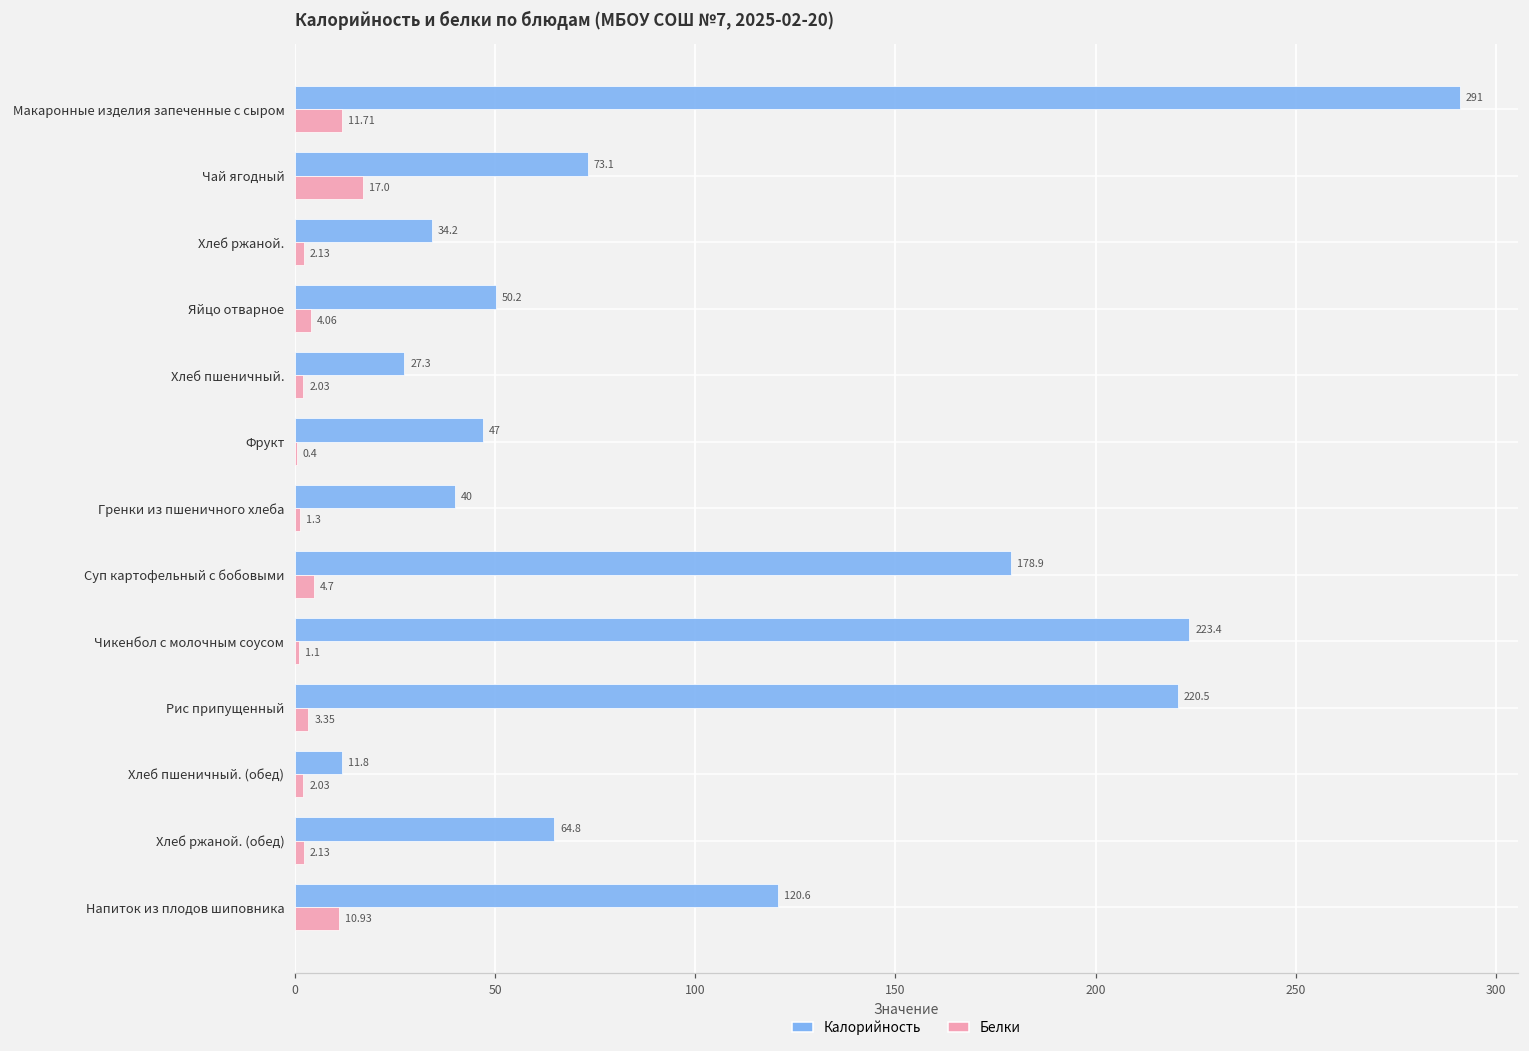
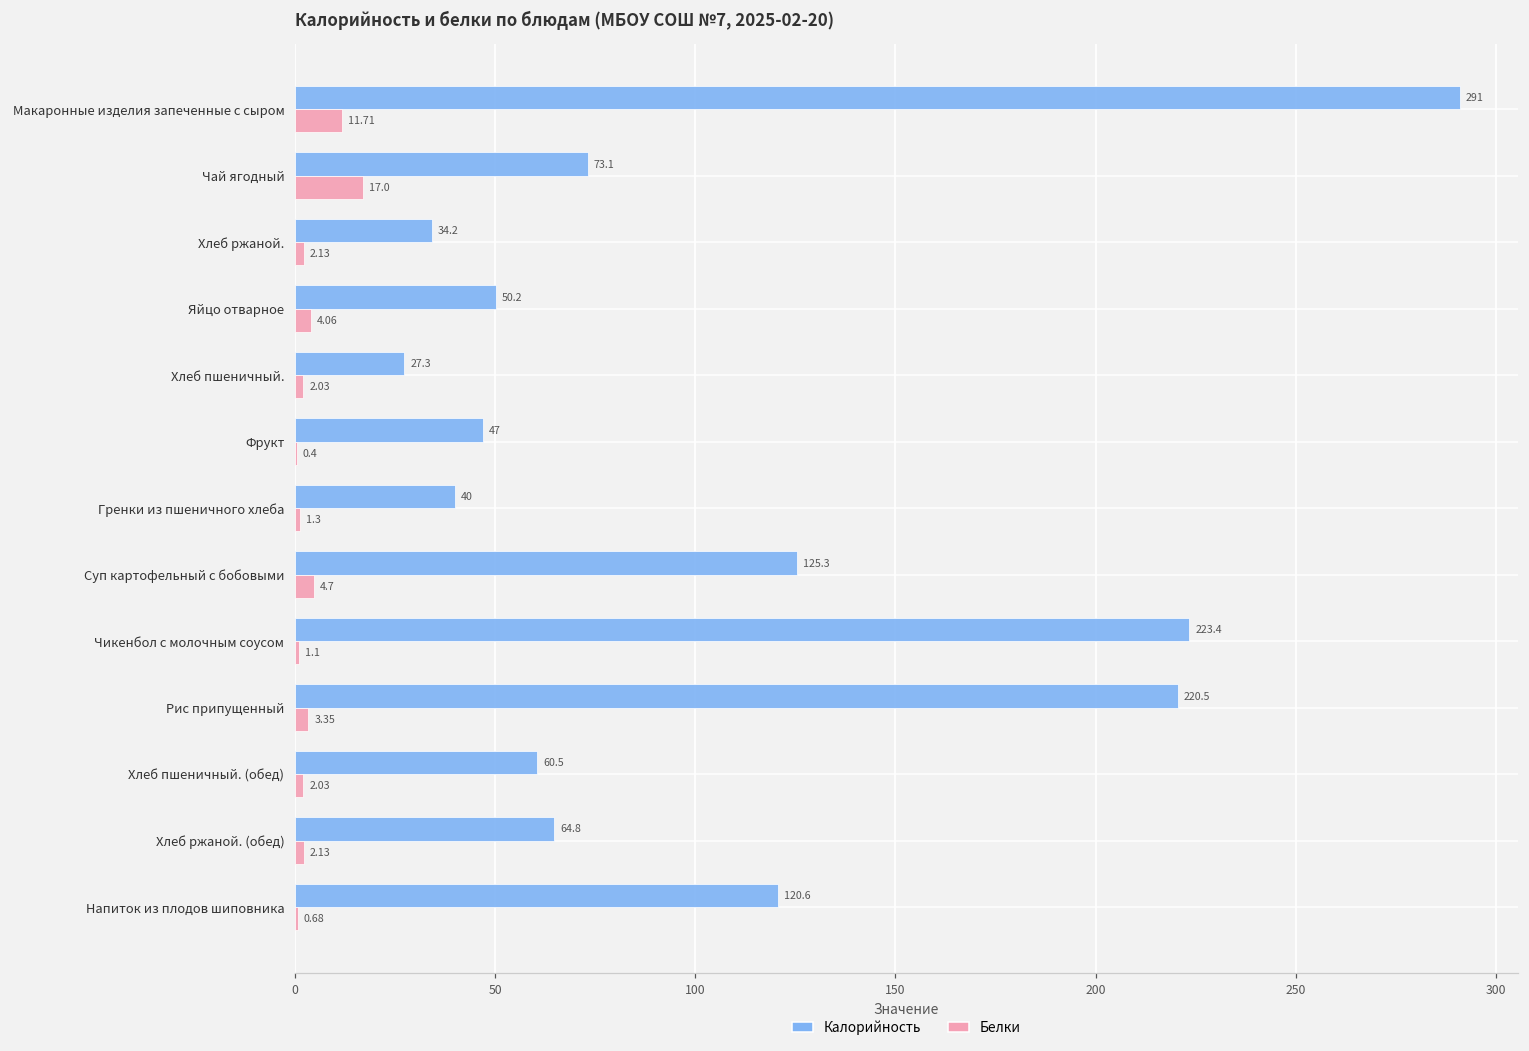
  {
    "Калорийность": {
      "Макаронные изделия запеченные с сыром": 291,
      "Чай ягодный": 73.1,
      "Хлеб ржаной.": 34.2,
      "Яйцо отварное": 50.2,
      "Хлеб пшеничный.": 27.3,
      "Фрукт": 47,
      "Гренки из пшеничного хлеба": 40,
-     "Суп картофельный с бобовыми": 178.9,
+     "Суп картофельный с бобовыми": 125.3,
      "Чикенбол с молочным соусом": 223.4,
      "Рис припущенный": 220.5,
-     "Хлеб пшеничный. (обед)": 11.8,
+     "Хлеб пшеничный. (обед)": 60.5,
      "Хлеб ржаной. (обед)": 64.8,
      "Напиток из плодов шиповника": 120.6
    },
    "Белки": {
      "Макаронные изделия запеченные с сыром": 11.71,
      "Чай ягодный": 17.0,
      "Хлеб ржаной.": 2.13,
      "Яйцо отварное": 4.06,
      "Хлеб пшеничный.": 2.03,
      "Фрукт": 0.4,
      "Гренки из пшеничного хлеба": 1.3,
      "Суп картофельный с бобовыми": 4.7,
      "Чикенбол с молочным соусом": 1.1,
      "Рис припущенный": 3.35,
      "Хлеб пшеничный. (обед)": 2.03,
      "Хлеб ржаной. (обед)": 2.13,
-     "Напиток из плодов шиповника": 10.93
+     "Напиток из плодов шиповника": 0.68
    }
  }
